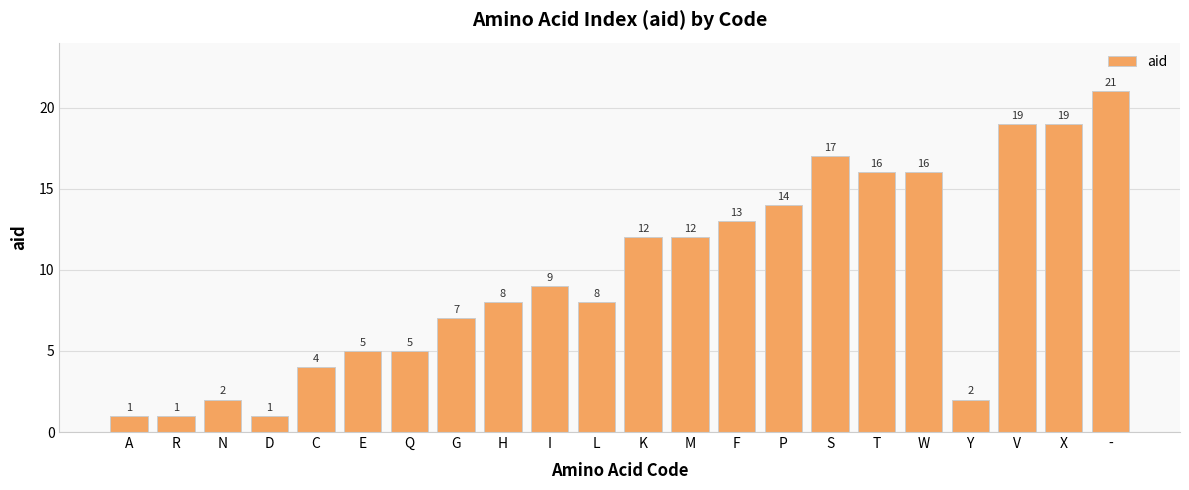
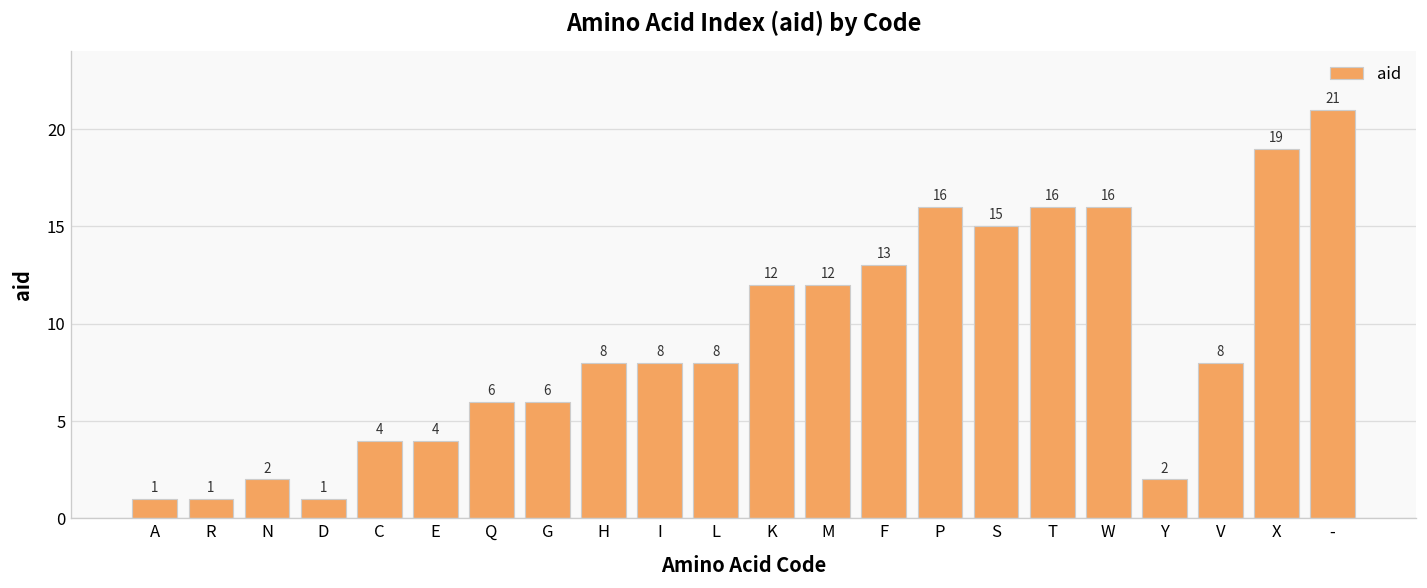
  {
    "A": 1,
    "R": 1,
    "N": 2,
    "D": 1,
    "C": 4,
-   "E": 5,
-   "Q": 5,
-   "G": 7,
+   "E": 4,
+   "Q": 6,
+   "G": 6,
    "H": 8,
-   "I": 9,
+   "I": 8,
    "L": 8,
    "K": 12,
    "M": 12,
    "F": 13,
-   "P": 14,
-   "S": 17,
+   "P": 16,
+   "S": 15,
    "T": 16,
    "W": 16,
    "Y": 2,
-   "V": 19,
+   "V": 8,
    "X": 19,
    "-": 21
  }
